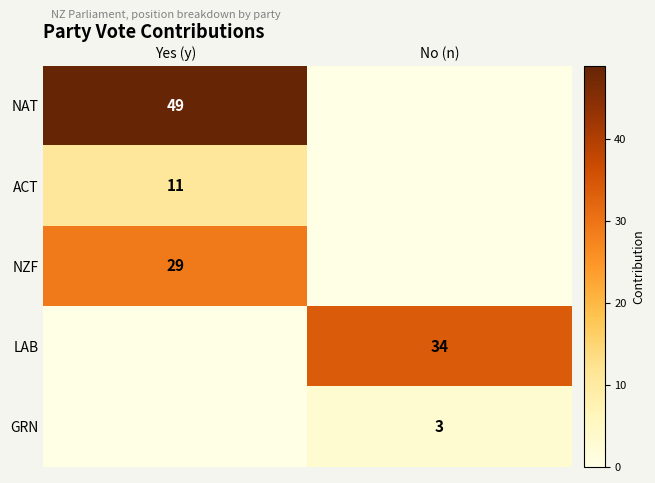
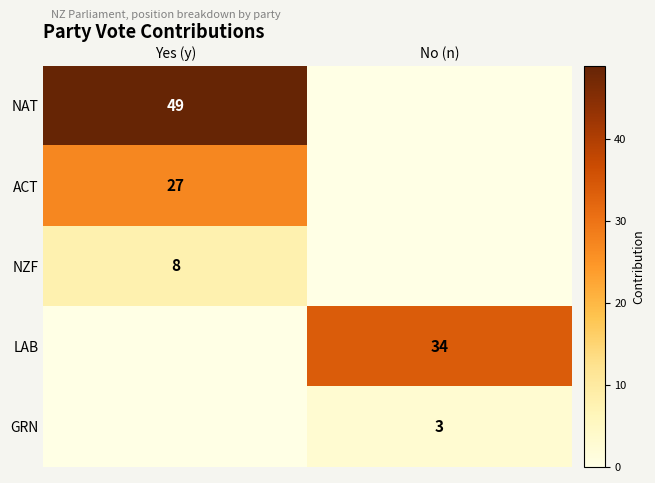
  {
    "NAT": {
      "Yes (y)": 49
    },
    "ACT": {
-     "Yes (y)": 11
+     "Yes (y)": 27
    },
    "NZF": {
-     "Yes (y)": 29
+     "Yes (y)": 8
    },
    "LAB": {
      "No (n)": 34
    },
    "GRN": {
      "No (n)": 3
    }
  }
